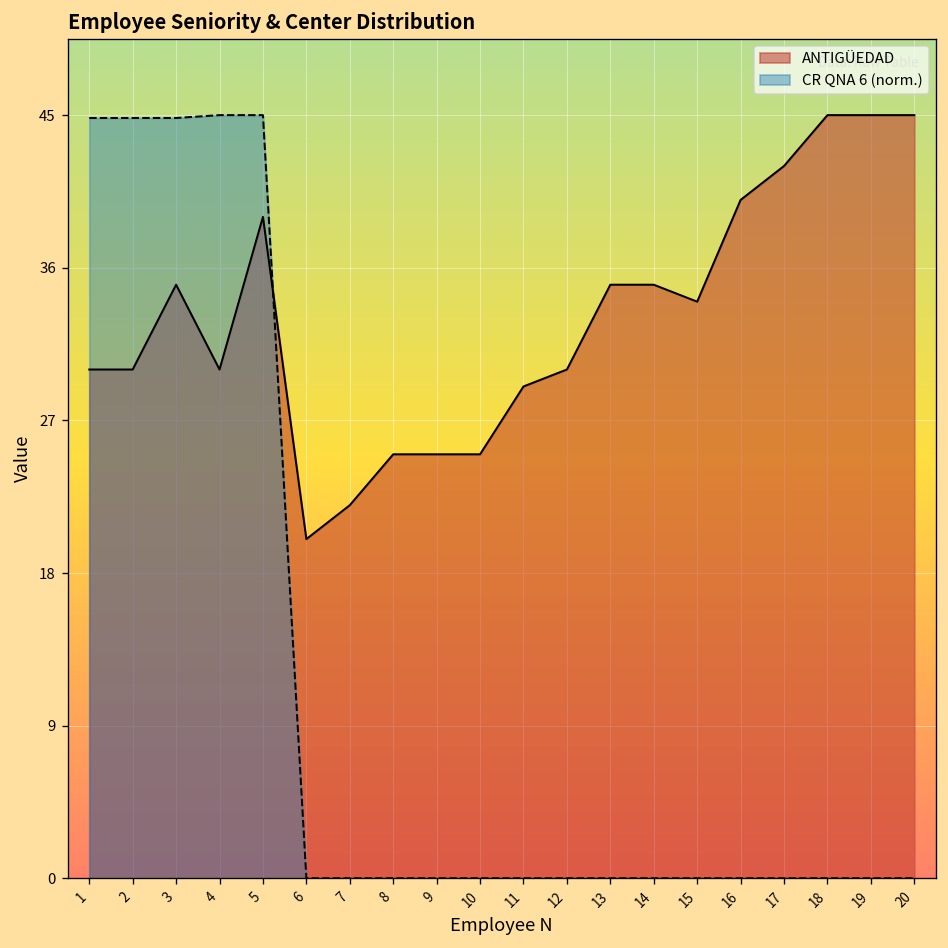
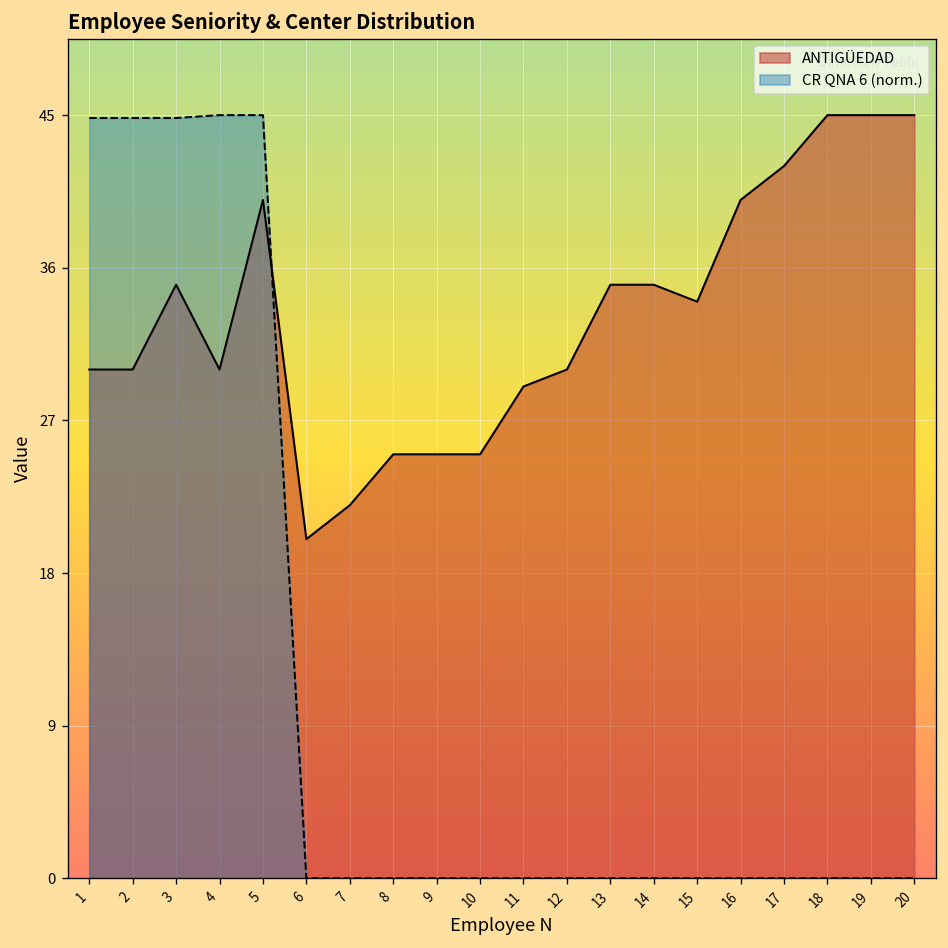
  {
    "ANTIGÜEDAD": {
      "1": 30,
      "2": 30,
      "3": 35,
      "4": 30,
-     "5": 39,
+     "5": 40,
      "6": 20,
      "7": 22,
      "8": 25,
      "9": 25,
      "10": 25,
      "11": 29,
      "12": 30,
      "13": 35,
      "14": 35,
      "15": 34,
      "16": 40,
      "17": 42,
      "18": 45,
      "19": 45,
      "20": 45
    },
    "CR QNA 6 (norm.)": {
      "1": 45,
      "2": 45,
      "3": 45,
      "4": 45,
      "5": 45,
      "6": 0,
      "7": 0,
      "8": 0,
      "9": 0,
      "10": 0,
      "11": 0,
      "12": 0,
      "13": 0,
      "14": 0,
      "15": 0,
      "16": 0,
      "17": 0,
      "18": 0,
      "19": 0,
      "20": 0
    }
  }
